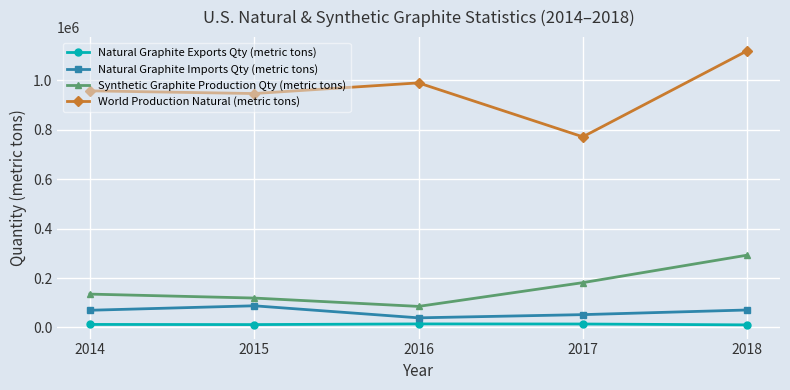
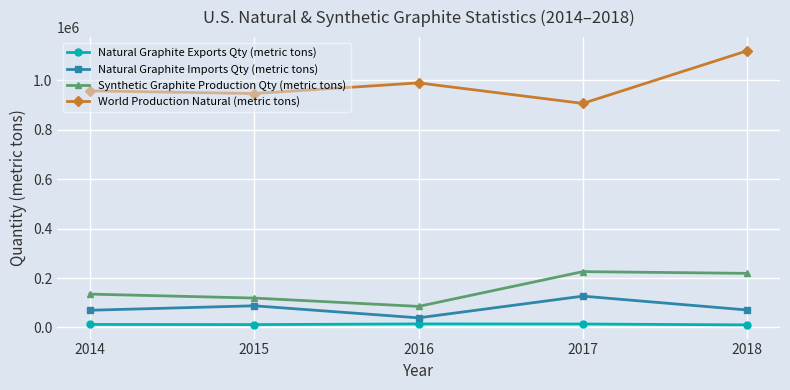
  {
    "Natural Graphite Exports Qty (metric tons)": {
      "2014": 10000,
      "2015": 10000,
      "2016": 10000,
      "2017": 10000,
      "2018": 10000
    },
    "Natural Graphite Imports Qty (metric tons)": {
      "2014": 70000,
      "2015": 90000,
      "2016": 40000,
-     "2017": 50000,
+     "2017": 130000,
      "2018": 70000
    },
    "Synthetic Graphite Production Qty (metric tons)": {
      "2014": 140000,
      "2015": 120000,
      "2016": 90000,
-     "2017": 180000,
-     "2018": 290000
+     "2017": 230000,
+     "2018": 220000
    },
    "World Production Natural (metric tons)": {
      "2016": 990000,
-     "2017": 770000,
+     "2017": 910000,
      "2018": 1120000
    }
  }
